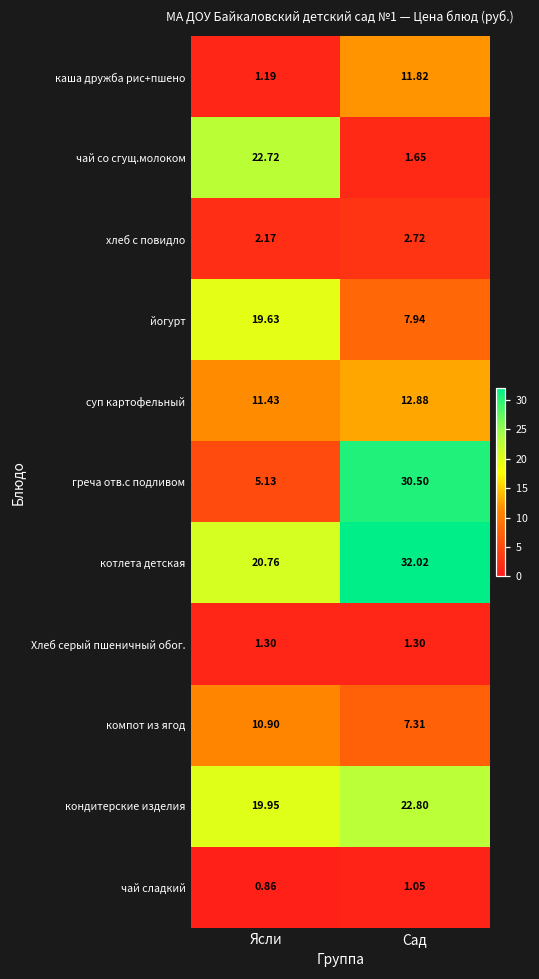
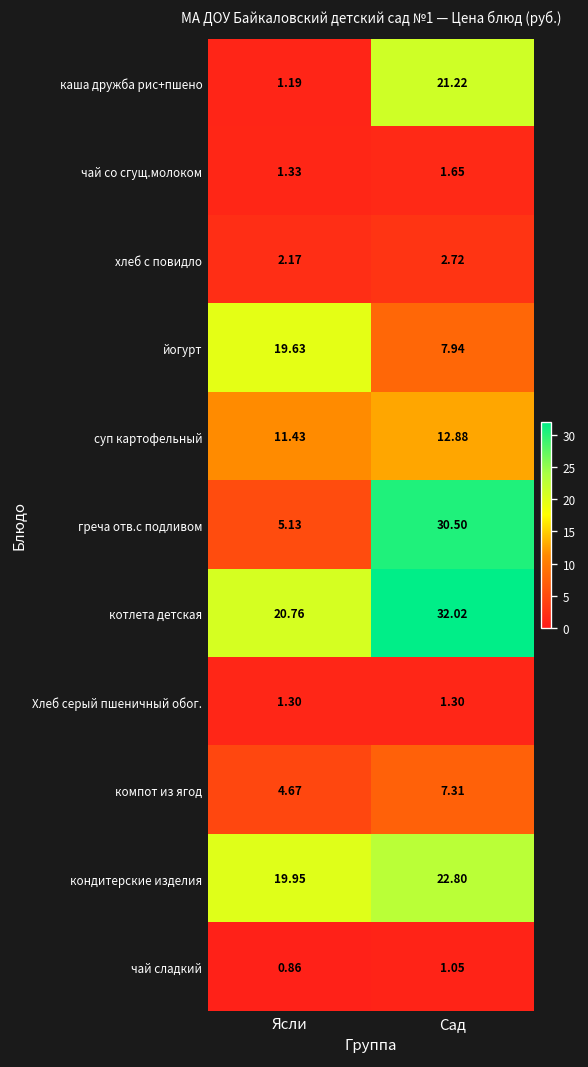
  {
    "каша дружба рис+пшено": {
      "Ясли": 1.19,
-     "Сад": 11.82
+     "Сад": 21.22
    },
    "чай со сгущ.молоком": {
-     "Ясли": 22.72,
+     "Ясли": 1.33,
      "Сад": 1.65
    },
    "хлеб с повидло": {
      "Ясли": 2.17,
      "Сад": 2.72
    },
    "йогурт": {
      "Ясли": 19.63,
      "Сад": 7.94
    },
    "суп картофельный": {
      "Ясли": 11.43,
      "Сад": 12.88
    },
    "греча отв.с подливом": {
      "Ясли": 5.13,
      "Сад": 30.50
    },
    "котлета детская": {
      "Ясли": 20.76,
      "Сад": 32.02
    },
    "Хлеб серый пшеничный обог.": {
      "Ясли": 1.30,
      "Сад": 1.30
    },
    "компот из ягод": {
-     "Ясли": 10.90,
+     "Ясли": 4.67,
      "Сад": 7.31
    },
    "кондитерские изделия": {
      "Ясли": 19.95,
      "Сад": 22.80
    },
    "чай сладкий": {
      "Ясли": 0.86,
      "Сад": 1.05
    }
  }
